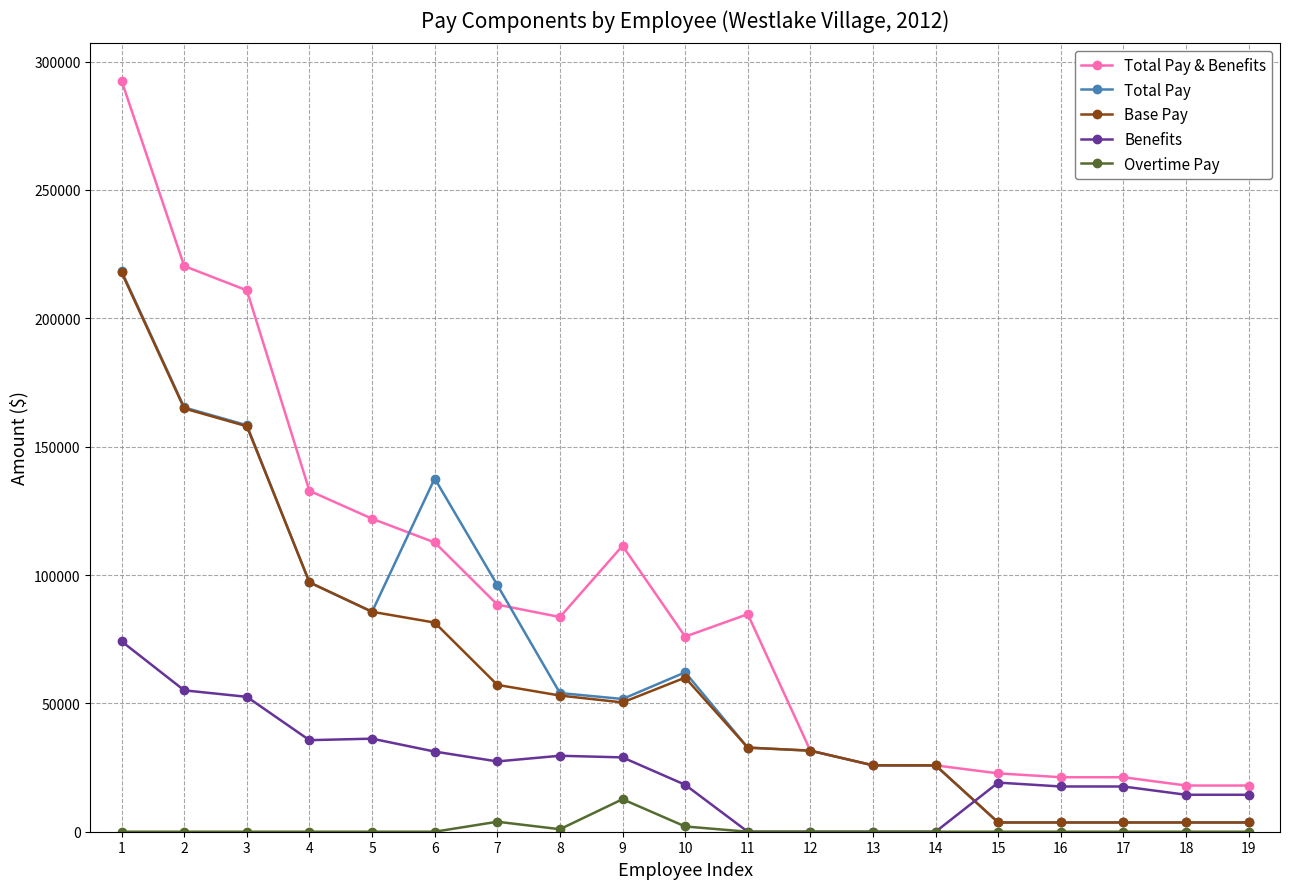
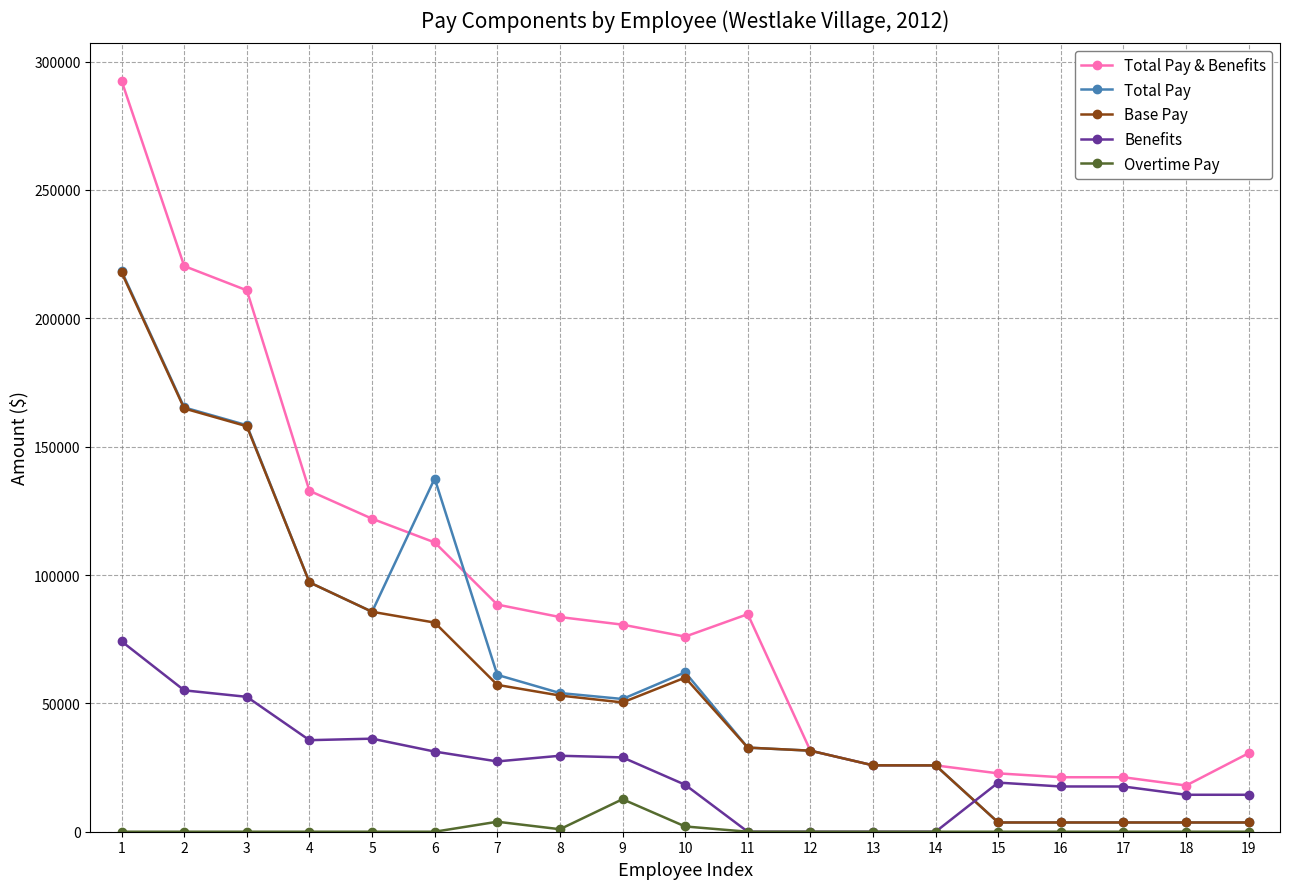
  {
    "Total Pay & Benefits": {
      "1": 293000,
      "2": 220000,
      "3": 211000,
      "4": 133000,
      "5": 122000,
      "6": 113000,
      "7": 88000,
      "8": 84000,
-     "9": 111000,
+     "9": 81000,
      "10": 76000,
      "11": 85000,
      "15": 23000,
      "16": 21000,
      "17": 21000,
      "18": 18000,
-     "19": 18000
+     "19": 31000
    },
    "Total Pay": {
      "6": 138000,
-     "7": 96000,
+     "7": 61000,
      "9": 52000,
      "10": 62000
    },
    "Base Pay": {
      "6": 81000,
      "7": 57000,
      "9": 50000,
      "10": 60000
    },
    "Benefits": {
      "1": 74000,
      "2": 55000,
      "3": 53000,
      "4": 36000,
      "5": 36000,
      "6": 31000,
      "7": 27000,
      "8": 30000,
      "9": 29000,
      "10": 18000,
      "15": 19000,
      "16": 18000,
      "17": 18000,
      "18": 14000,
      "19": 14000
    },
    "Overtime Pay": {
      "1": 0,
      "2": 0,
      "3": 0,
      "4": 0,
      "5": 0,
      "6": 0,
      "7": 4000,
      "8": 1000,
      "9": 13000,
      "10": 2000,
      "15": 0,
      "16": 0,
      "17": 0,
      "18": 0,
      "19": 0
    }
  }
